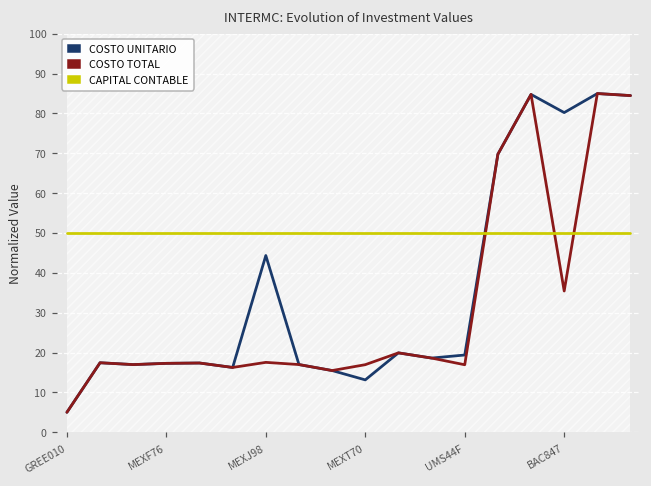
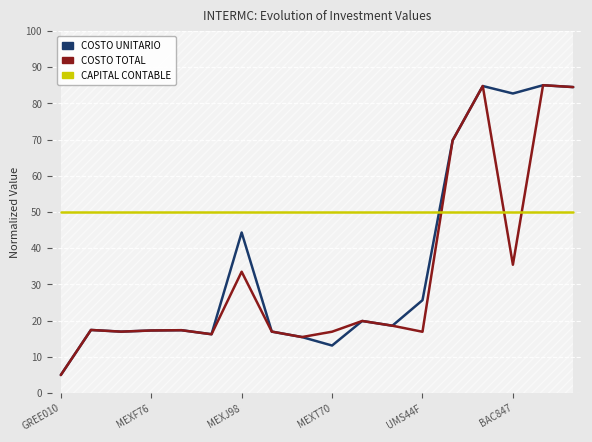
  {
    "COSTO UNITARIO": {
      "MEXJ98": 44,
      "MEXT70": 13,
-     "UMS44F": 19,
-     "BAC847": 80
+     "UMS44F": 26,
+     "BAC847": 83
    },
    "COSTO TOTAL": {
-     "MEXJ98": 18,
+     "MEXJ98": 34,
      "MEXT70": 17,
      "UMS44F": 17,
      "BAC847": 35
    },
    "CAPITAL CONTABLE": {
      "GREE010": 50,
      "MEXF76": 50,
      "MEXJ98": 50,
      "MEXT70": 50,
      "UMS44F": 50,
      "BAC847": 50
    }
  }
